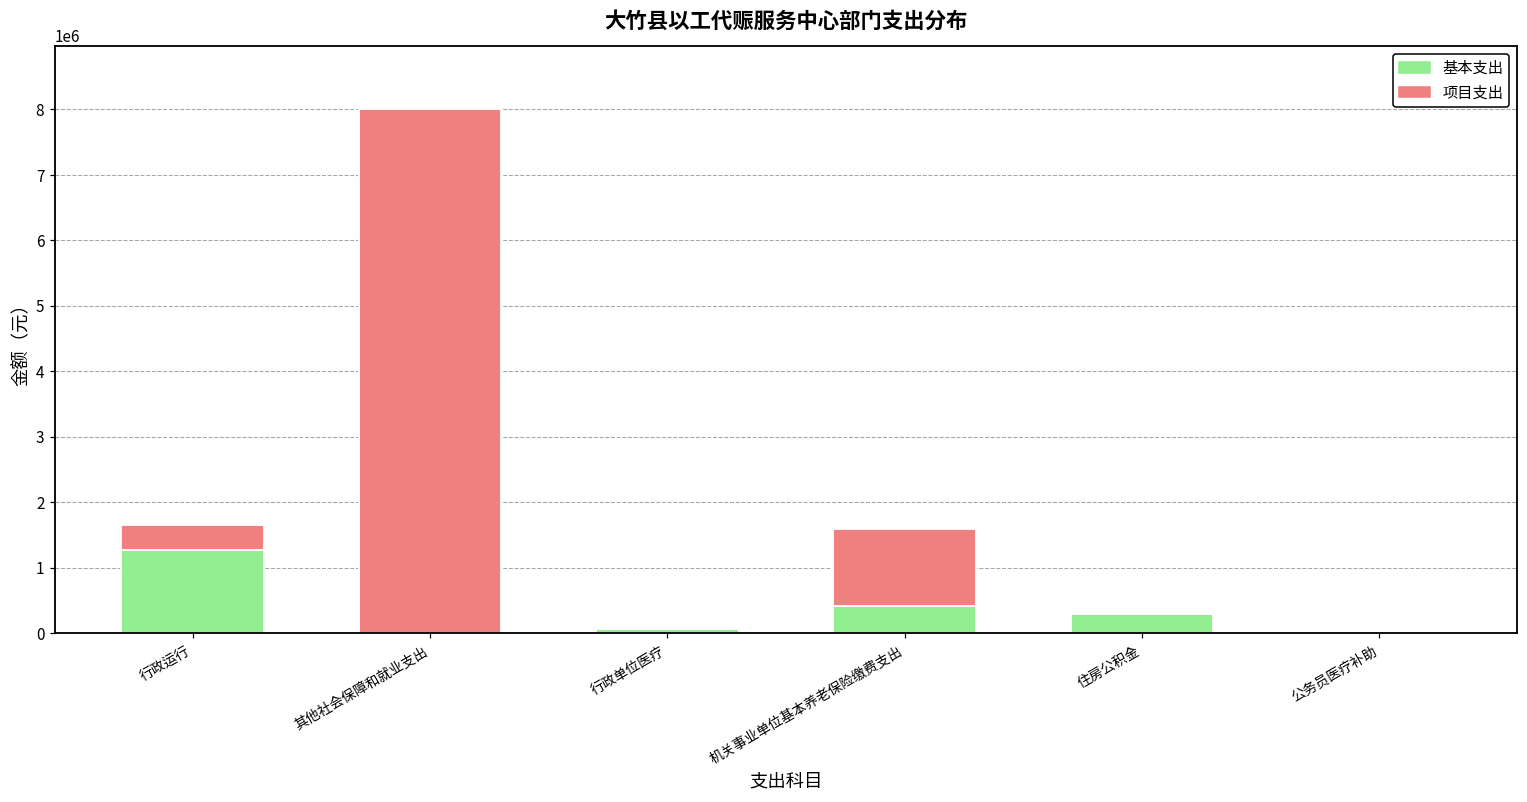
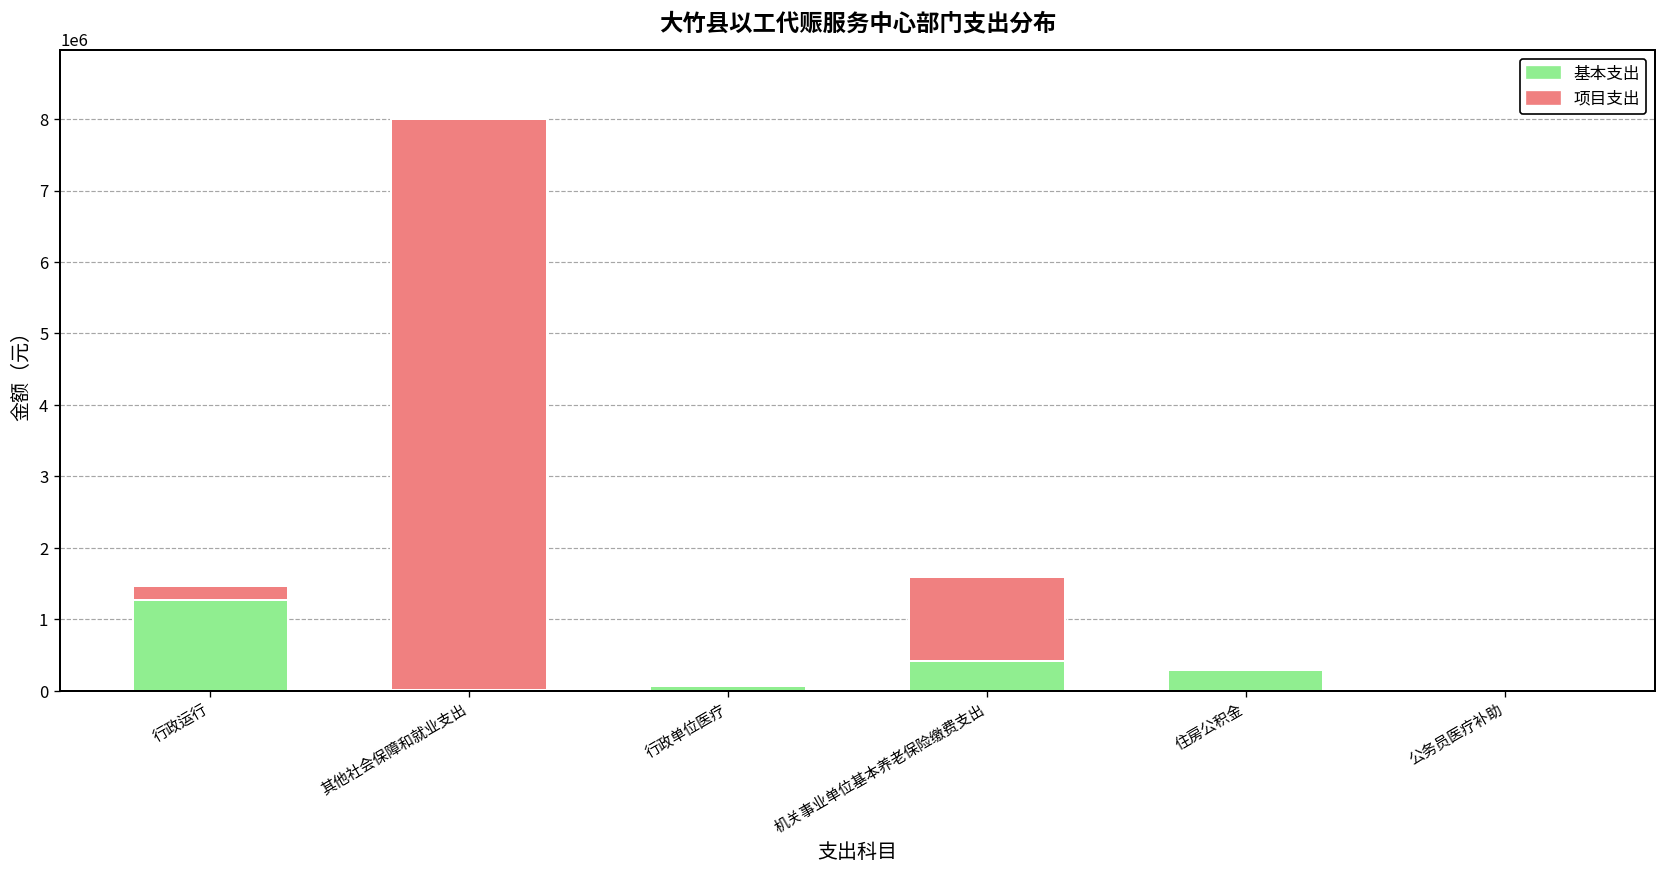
  {
    "基本支出": {
      "行政运行": 1300000,
      "行政单位医疗": 100000,
      "机关事业单位基本养老保险缴费支出": 400000,
      "住房公积金": 300000
    },
    "项目支出": {
-     "行政运行": 400000,
+     "行政运行": 200000,
      "其他社会保障和就业支出": 8000000,
      "机关事业单位基本养老保险缴费支出": 1200000,
      "住房公积金": 0,
      "公务员医疗补助": 0
    }
  }
